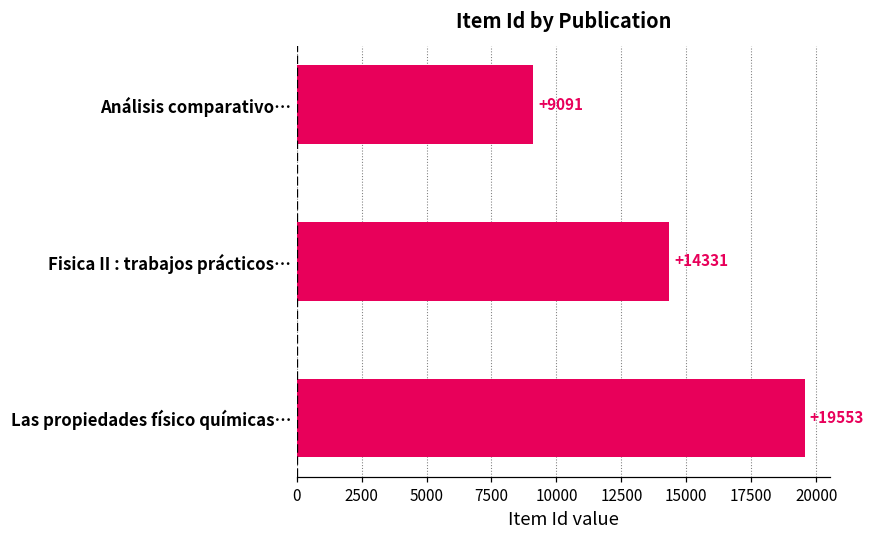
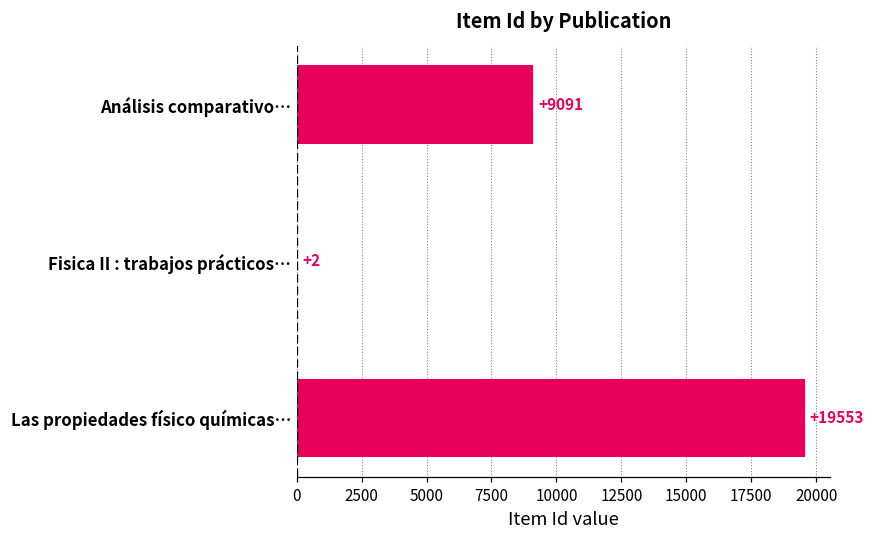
  {
    "Análisis comparativo…": "+9091",
-   "Fisica II : trabajos prácticos…": "+14331",
+   "Fisica II : trabajos prácticos…": "+2",
    "Las propiedades físico químicas…": "+19553"
  }
